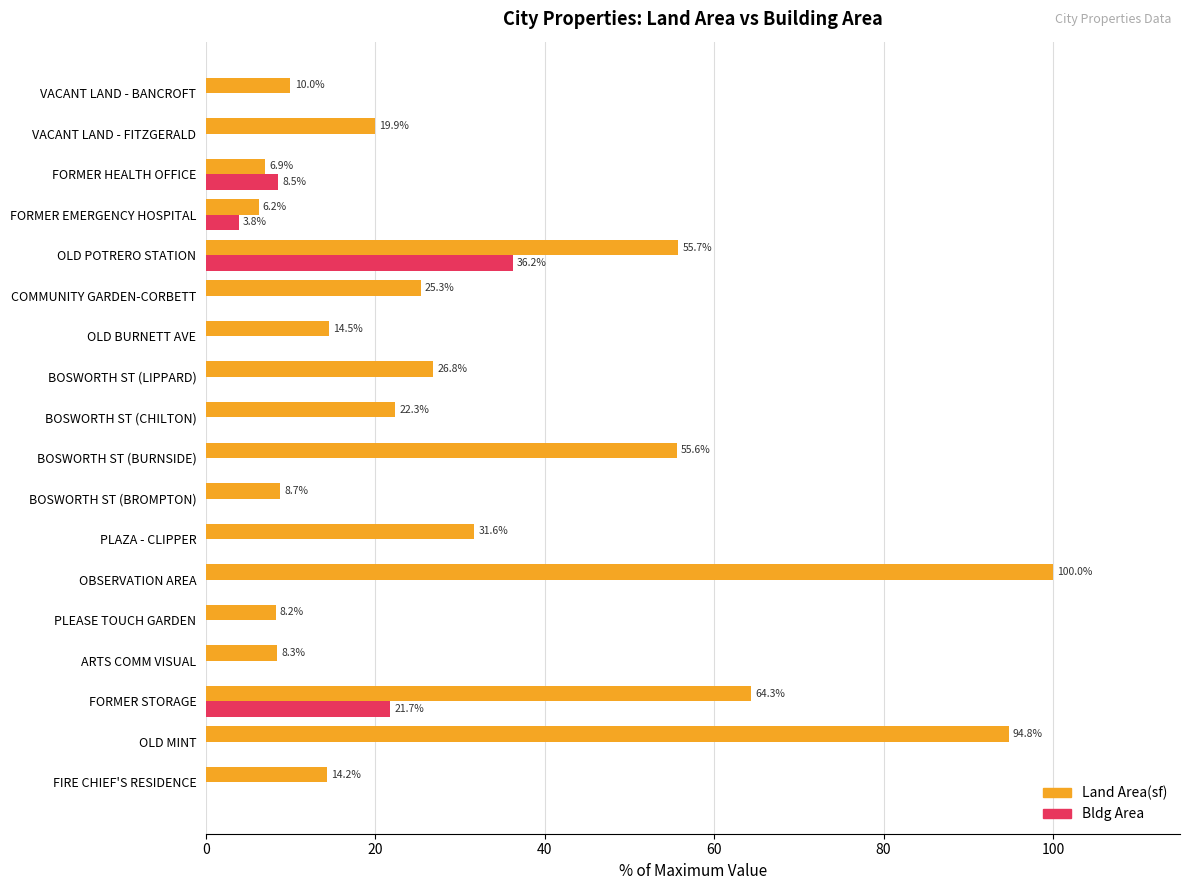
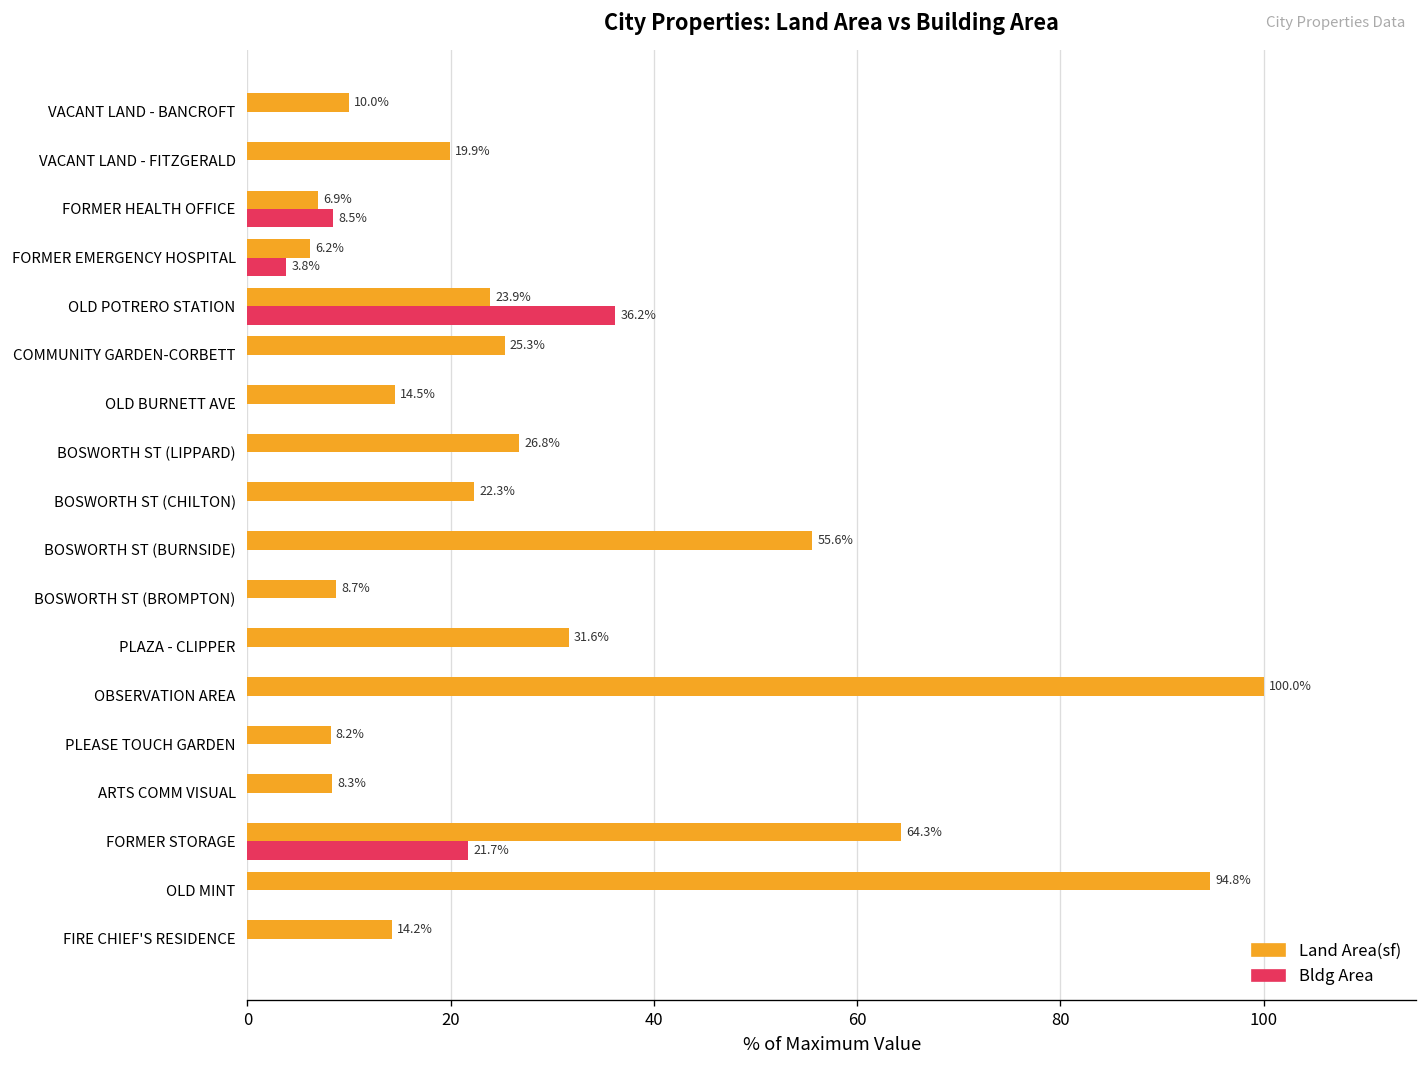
  {
    "Land Area(sf)": {
      "VACANT LAND - BANCROFT": "10.0%",
      "VACANT LAND - FITZGERALD": "19.9%",
      "FORMER HEALTH OFFICE": "6.9%",
      "FORMER EMERGENCY HOSPITAL": "6.2%",
-     "OLD POTRERO STATION": "55.7%",
+     "OLD POTRERO STATION": "23.9%",
      "COMMUNITY GARDEN-CORBETT": "25.3%",
      "OLD BURNETT AVE": "14.5%",
      "BOSWORTH ST (LIPPARD)": "26.8%",
      "BOSWORTH ST (CHILTON)": "22.3%",
      "BOSWORTH ST (BURNSIDE)": "55.6%",
      "BOSWORTH ST (BROMPTON)": "8.7%",
      "PLAZA - CLIPPER": "31.6%",
      "OBSERVATION AREA": "100.0%",
      "PLEASE TOUCH GARDEN": "8.2%",
      "ARTS COMM VISUAL": "8.3%",
      "FORMER STORAGE": "64.3%",
      "OLD MINT": "94.8%",
      "FIRE CHIEF'S RESIDENCE": "14.2%"
    },
    "Bldg Area": {
      "FORMER HEALTH OFFICE": "8.5%",
      "FORMER EMERGENCY HOSPITAL": "3.8%",
      "OLD POTRERO STATION": "36.2%",
      "FORMER STORAGE": "21.7%"
    }
  }
